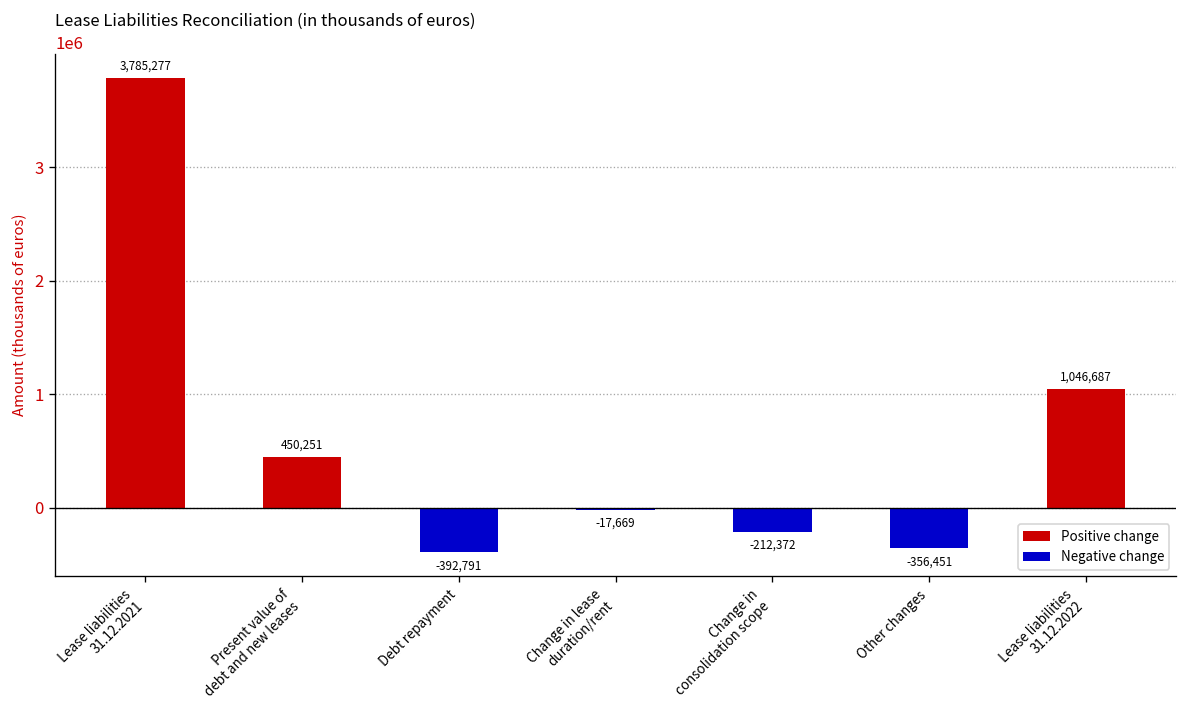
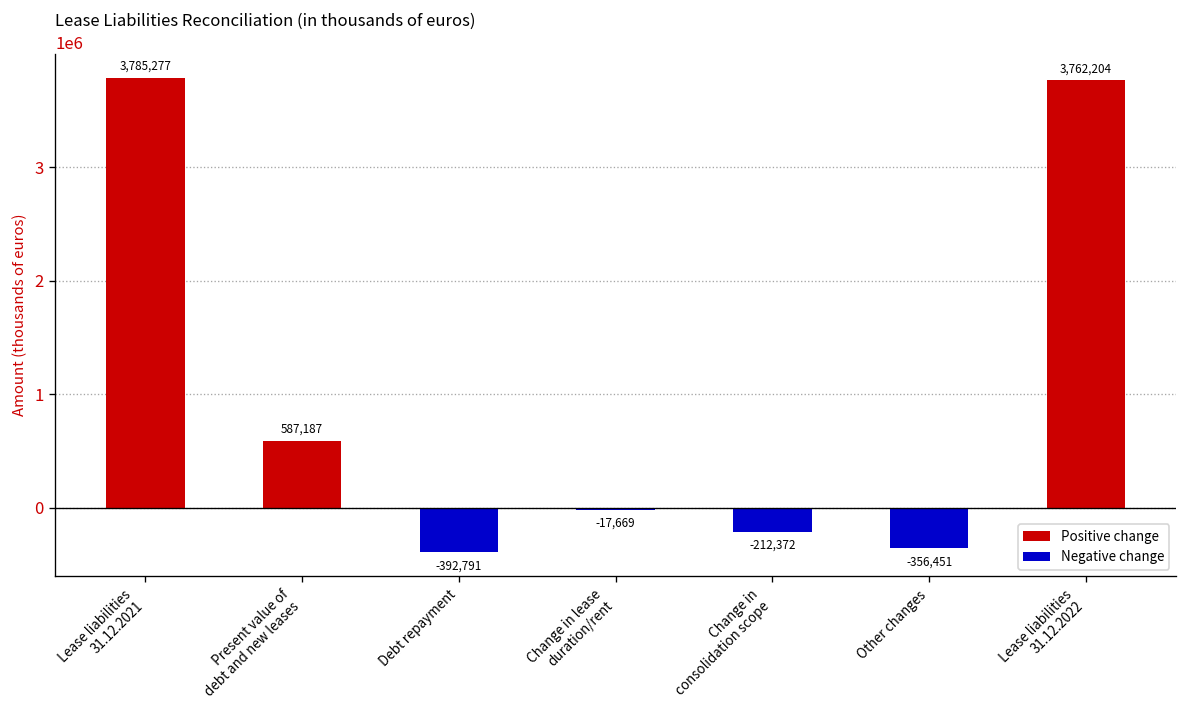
  {
    "Lease liabilities 31.12.2021": "3,785,277",
-   "Present value of debt and new leases": "450,251",
+   "Present value of debt and new leases": "587,187",
    "Debt repayment": "-392,791",
    "Change in lease duration/rent": "-17,669",
    "Change in consolidation scope": "-212,372",
    "Other changes": "-356,451",
-   "Lease liabilities 31.12.2022": "1,046,687"
+   "Lease liabilities 31.12.2022": "3,762,204"
  }
